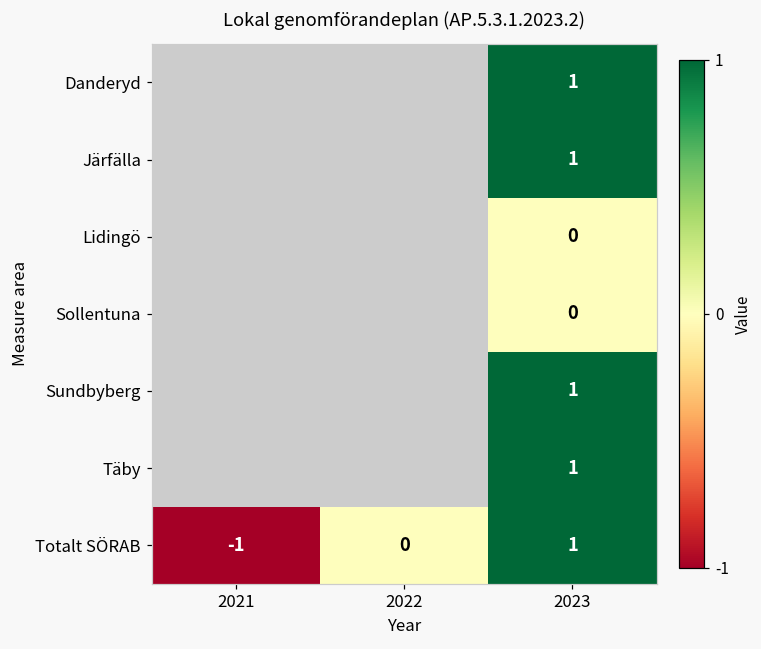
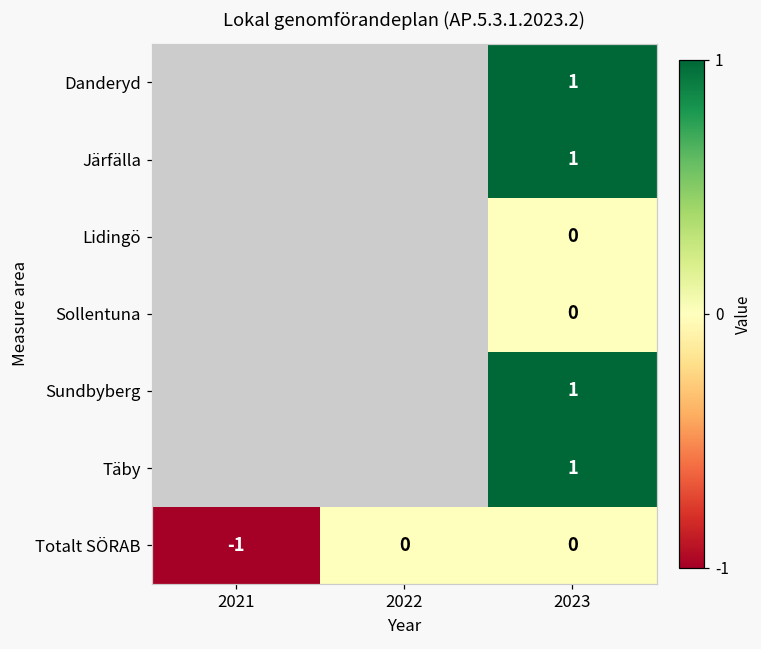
  {
    "Danderyd": {
      "2023": 1
    },
    "Järfälla": {
      "2023": 1
    },
    "Lidingö": {
      "2023": 0
    },
    "Sollentuna": {
      "2023": 0
    },
    "Sundbyberg": {
      "2023": 1
    },
    "Täby": {
      "2023": 1
    },
    "Totalt SÖRAB": {
      "2021": -1,
      "2022": 0,
-     "2023": 1
+     "2023": 0
    }
  }
